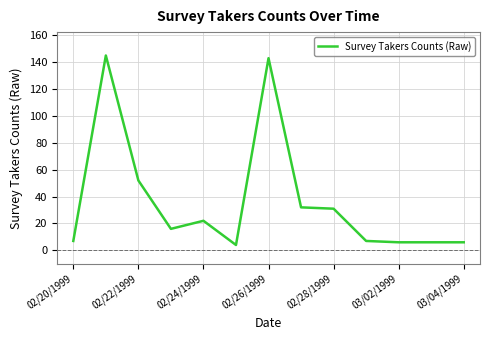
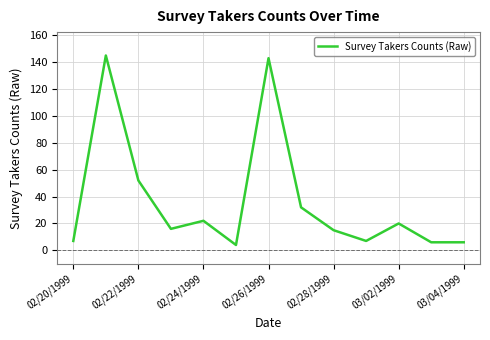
  {
    "02/20/1999": 7,
    "02/22/1999": 52,
    "02/24/1999": 22,
    "02/26/1999": 143,
-   "02/28/1999": 31,
-   "03/02/1999": 6,
+   "02/28/1999": 15,
+   "03/02/1999": 20,
    "03/04/1999": 6
  }
